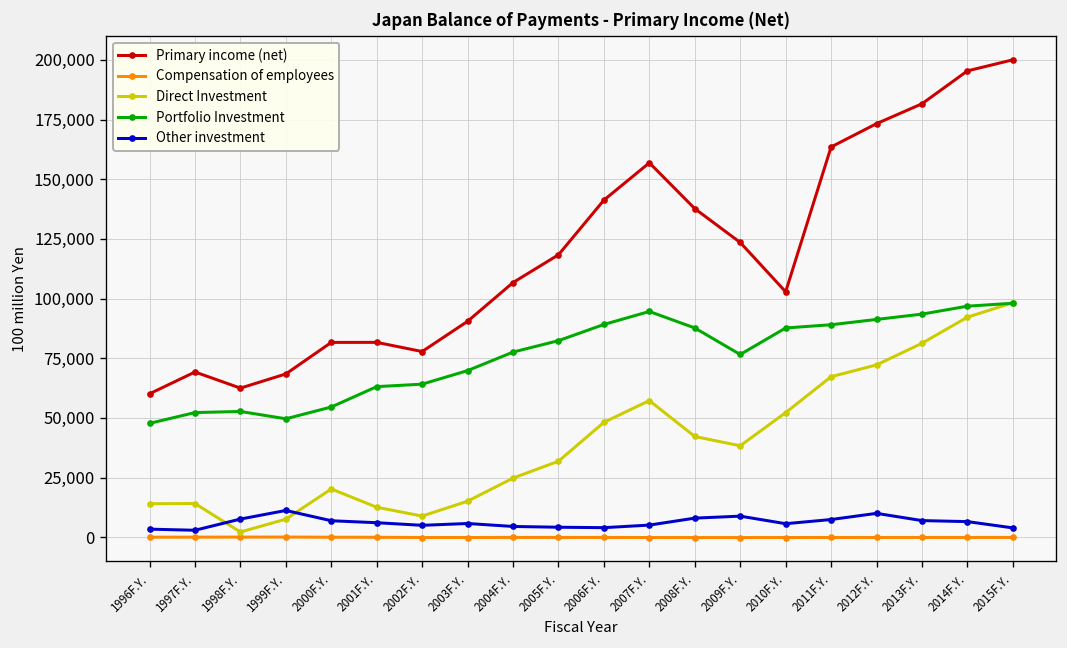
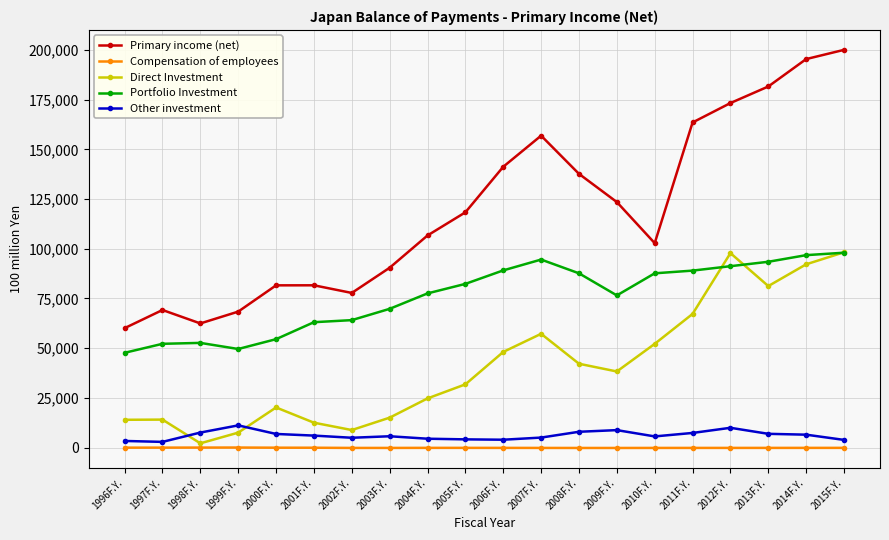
  {
    "Primary income (net)": {
      "1996F.Y.": "60,000",
      "1997F.Y.": "69,000",
      "1998F.Y.": "62,000",
      "1999F.Y.": "68,000",
      "2000F.Y.": "82,000",
      "2001F.Y.": "82,000",
      "2002F.Y.": "78,000",
      "2003F.Y.": "90,000",
      "2004F.Y.": "107,000",
      "2005F.Y.": "118,000",
      "2006F.Y.": "141,000",
      "2007F.Y.": "157,000",
      "2008F.Y.": "138,000",
      "2009F.Y.": "123,000",
      "2010F.Y.": "103,000",
      "2011F.Y.": "164,000",
      "2012F.Y.": "173,000",
      "2013F.Y.": "182,000",
      "2014F.Y.": "195,000",
      "2015F.Y.": "200,000"
    },
    "Compensation of employees": {
      "1996F.Y.": "0",
      "1997F.Y.": "0",
      "1998F.Y.": "0",
      "1999F.Y.": "0",
      "2000F.Y.": "0",
      "2001F.Y.": "0",
      "2002F.Y.": "0",
      "2003F.Y.": "0",
      "2004F.Y.": "0",
      "2005F.Y.": "0",
      "2006F.Y.": "0",
      "2007F.Y.": "0",
      "2008F.Y.": "0",
      "2009F.Y.": "0",
      "2010F.Y.": "0",
      "2011F.Y.": "0",
      "2012F.Y.": "0",
      "2013F.Y.": "0",
      "2014F.Y.": "0",
      "2015F.Y.": "0"
    },
    "Direct Investment": {
      "1996F.Y.": "14,000",
      "1997F.Y.": "14,000",
      "1998F.Y.": "2,000",
      "1999F.Y.": "8,000",
      "2000F.Y.": "20,000",
      "2001F.Y.": "13,000",
      "2002F.Y.": "9,000",
      "2003F.Y.": "15,000",
      "2004F.Y.": "25,000",
      "2005F.Y.": "32,000",
      "2006F.Y.": "48,000",
      "2007F.Y.": "57,000",
      "2008F.Y.": "42,000",
      "2009F.Y.": "38,000",
      "2010F.Y.": "52,000",
      "2011F.Y.": "67,000",
-     "2012F.Y.": "72,000",
+     "2012F.Y.": "98,000",
      "2013F.Y.": "81,000",
      "2014F.Y.": "92,000"
    },
    "Portfolio Investment": {
      "1996F.Y.": "48,000",
      "1997F.Y.": "52,000",
      "1998F.Y.": "53,000",
      "1999F.Y.": "50,000",
      "2000F.Y.": "55,000",
      "2001F.Y.": "63,000",
      "2002F.Y.": "64,000",
      "2003F.Y.": "70,000",
      "2004F.Y.": "78,000",
      "2005F.Y.": "82,000",
      "2006F.Y.": "89,000",
      "2007F.Y.": "95,000",
      "2008F.Y.": "88,000",
      "2009F.Y.": "77,000",
      "2010F.Y.": "88,000",
      "2011F.Y.": "89,000",
      "2012F.Y.": "91,000",
      "2013F.Y.": "93,000",
      "2014F.Y.": "97,000"
    },
    "Other investment": {
      "1996F.Y.": "3,000",
      "1997F.Y.": "3,000",
      "1998F.Y.": "8,000",
      "1999F.Y.": "11,000",
      "2000F.Y.": "7,000",
      "2001F.Y.": "6,000",
      "2002F.Y.": "5,000",
      "2003F.Y.": "6,000",
      "2004F.Y.": "4,000",
      "2005F.Y.": "4,000",
      "2006F.Y.": "4,000",
      "2007F.Y.": "5,000",
      "2008F.Y.": "8,000",
      "2009F.Y.": "9,000",
      "2010F.Y.": "6,000",
      "2011F.Y.": "7,000",
      "2012F.Y.": "10,000",
      "2013F.Y.": "7,000",
      "2014F.Y.": "7,000",
      "2015F.Y.": "4,000"
    }
  }
